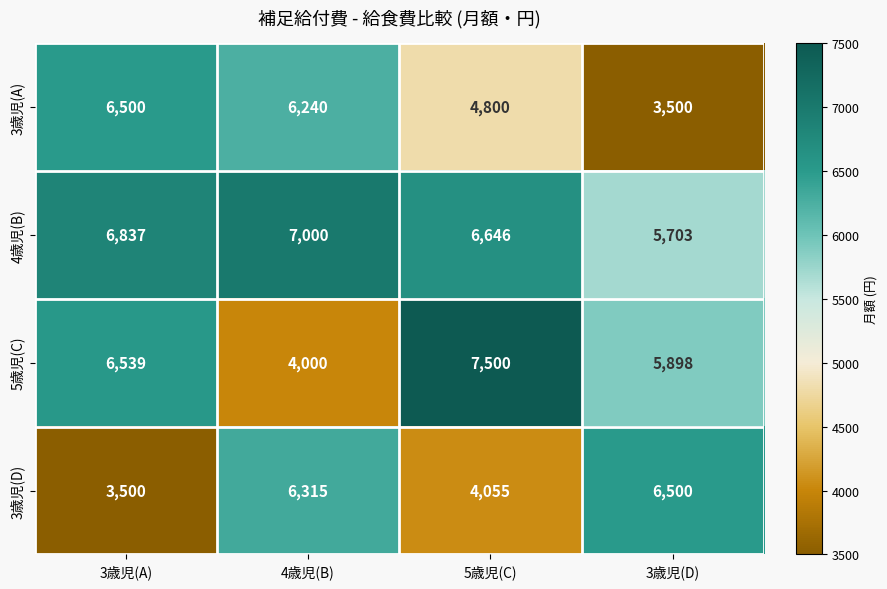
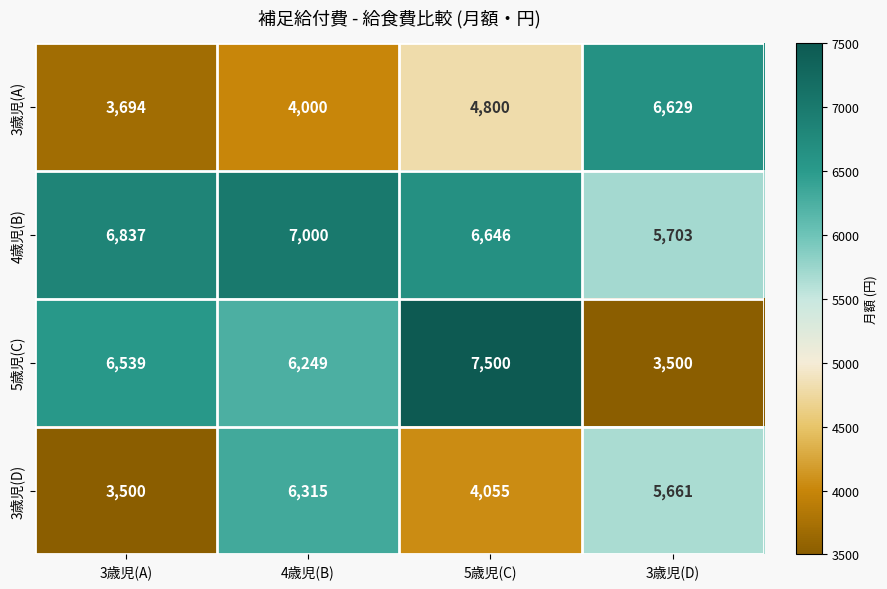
  {
    "3歳児(A)": {
-     "3歳児(A)": "6,500",
-     "4歳児(B)": "6,240",
+     "3歳児(A)": "3,694",
+     "4歳児(B)": "4,000",
      "5歳児(C)": "4,800",
-     "3歳児(D)": "3,500"
+     "3歳児(D)": "6,629"
    },
    "4歳児(B)": {
      "3歳児(A)": "6,837",
      "4歳児(B)": "7,000",
      "5歳児(C)": "6,646",
      "3歳児(D)": "5,703"
    },
    "5歳児(C)": {
      "3歳児(A)": "6,539",
-     "4歳児(B)": "4,000",
+     "4歳児(B)": "6,249",
      "5歳児(C)": "7,500",
-     "3歳児(D)": "5,898"
+     "3歳児(D)": "3,500"
    },
    "3歳児(D)": {
      "3歳児(A)": "3,500",
      "4歳児(B)": "6,315",
      "5歳児(C)": "4,055",
-     "3歳児(D)": "6,500"
+     "3歳児(D)": "5,661"
    }
  }
